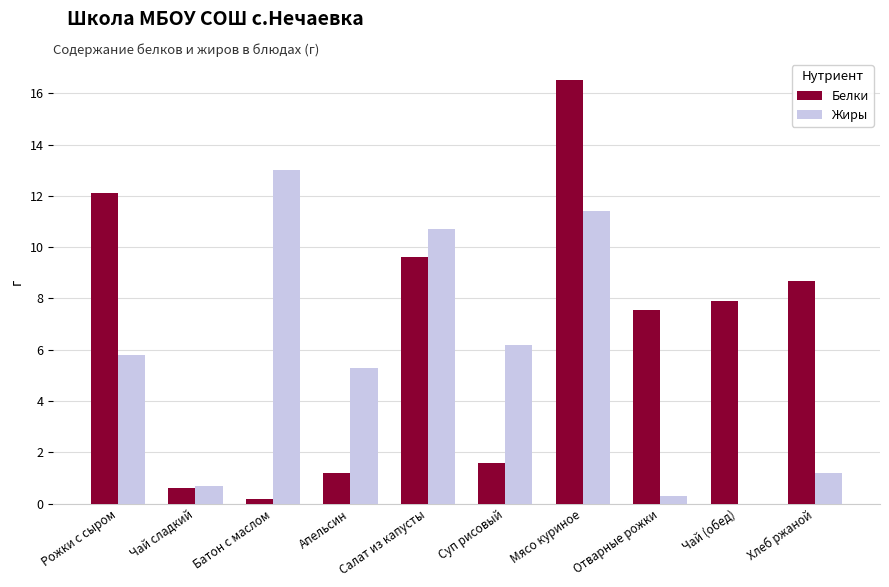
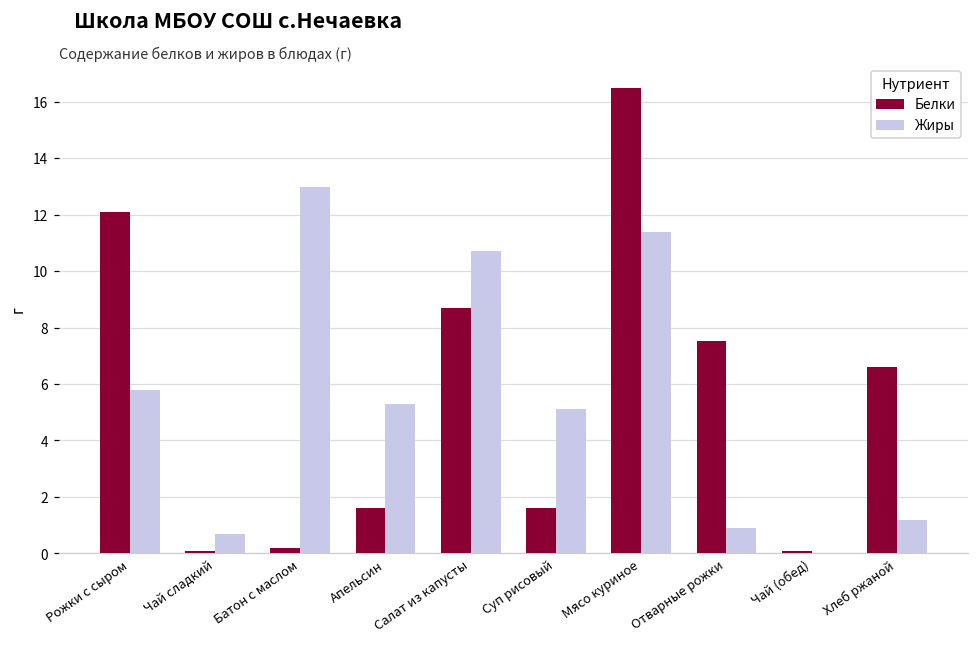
  {
    "Белки": {
      "Рожки с сыром": 12.1,
-     "Чай сладкий": 0.6,
+     "Чай сладкий": 0.1,
      "Батон с маслом": 0.2,
-     "Апельсин": 1.2,
-     "Салат из капусты": 9.6,
+     "Апельсин": 1.6,
+     "Салат из капусты": 8.7,
      "Суп рисовый": 1.6,
      "Мясо куриное": 16.5,
      "Отварные рожки": 7.5,
-     "Чай (обед)": 7.9,
-     "Хлеб ржаной": 8.7
+     "Чай (обед)": 0.1,
+     "Хлеб ржаной": 6.6
    },
    "Жиры": {
      "Рожки с сыром": 5.8,
      "Чай сладкий": 0.7,
      "Батон с маслом": 13.0,
      "Апельсин": 5.3,
      "Салат из капусты": 10.7,
-     "Суп рисовый": 6.2,
+     "Суп рисовый": 5.1,
      "Мясо куриное": 11.4,
-     "Отварные рожки": 0.3,
+     "Отварные рожки": 0.9,
      "Чай (обед)": 0.0,
      "Хлеб ржаной": 1.2
    }
  }
